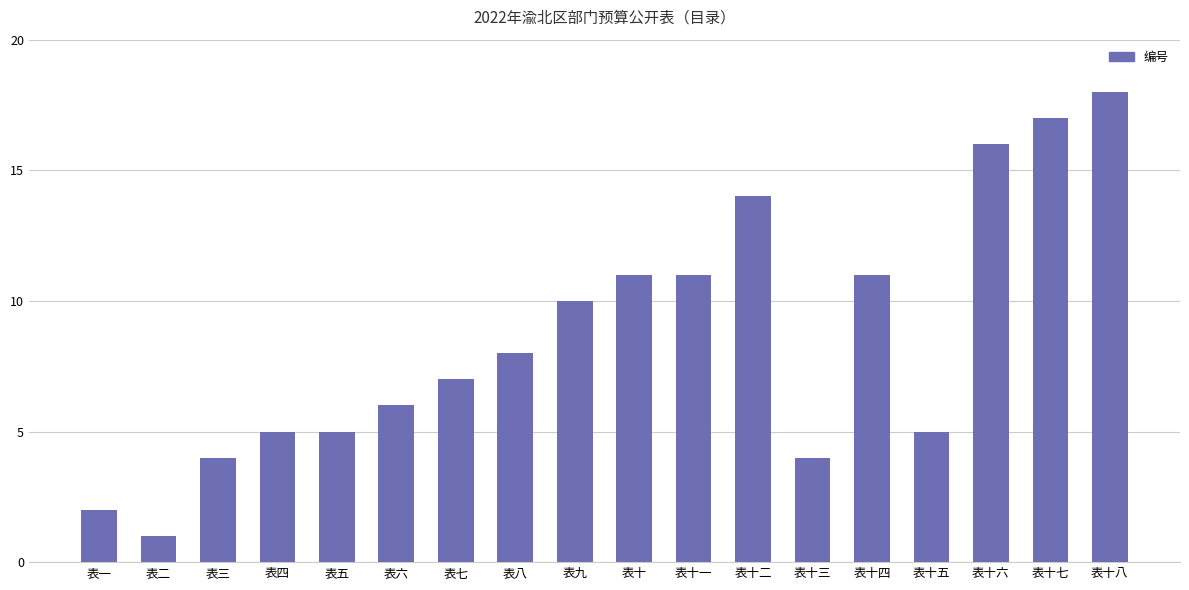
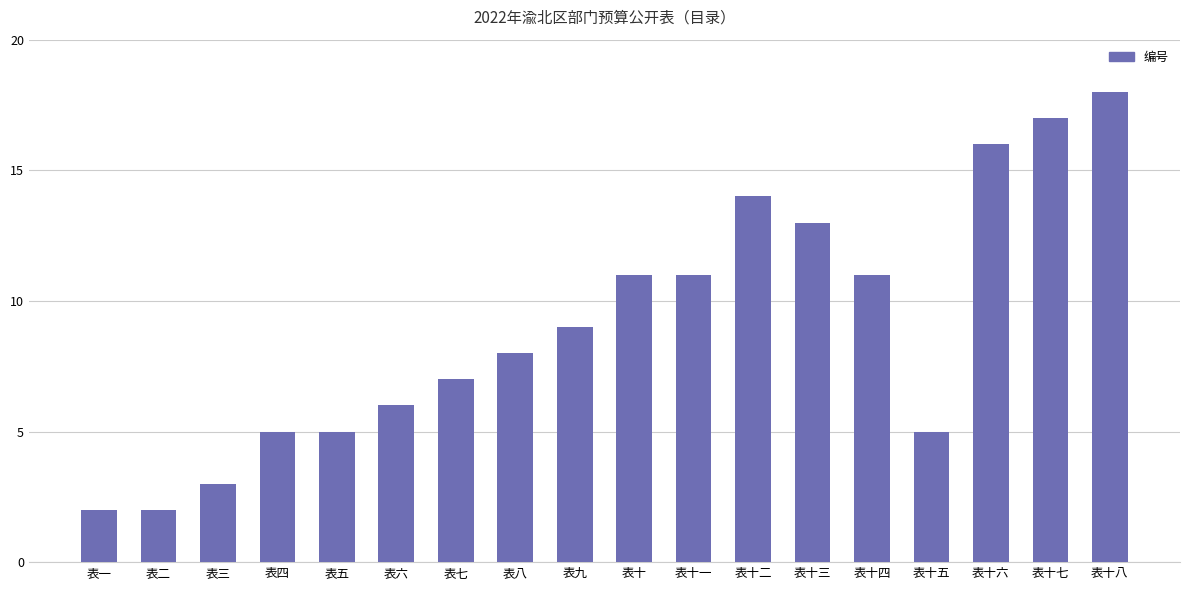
  {
    "表一": 2,
-   "表二": 1,
-   "表三": 4,
+   "表二": 2,
+   "表三": 3,
    "表四": 5,
    "表五": 5,
    "表六": 6,
    "表七": 7,
    "表八": 8,
-   "表九": 10,
+   "表九": 9,
    "表十": 11,
    "表十一": 11,
    "表十二": 14,
-   "表十三": 4,
+   "表十三": 13,
    "表十四": 11,
    "表十五": 5,
    "表十六": 16,
    "表十七": 17,
    "表十八": 18
  }
